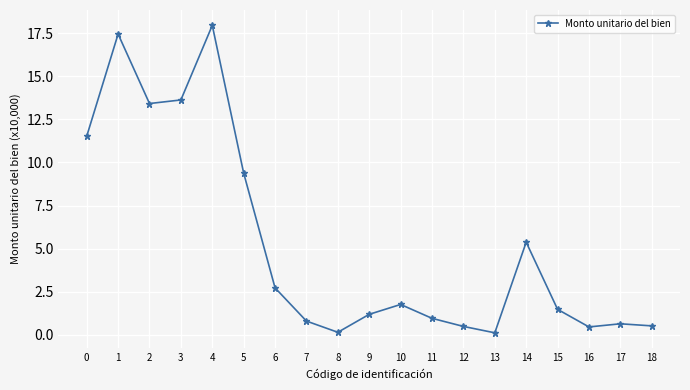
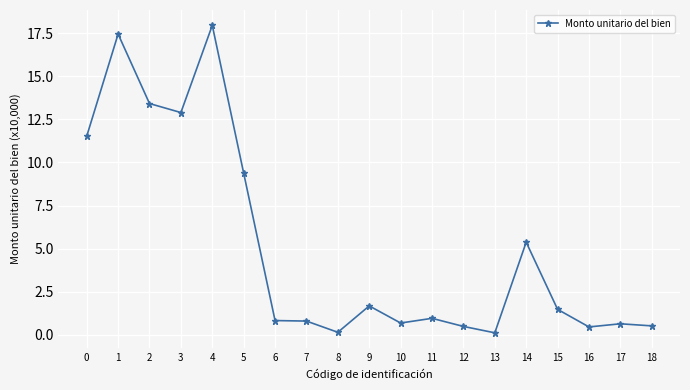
  {
    "0": 11.5,
    "1": 17.4,
    "2": 13.4,
-   "3": 13.6,
+   "3": 12.9,
    "4": 17.9,
    "5": 9.4,
-   "6": 2.7,
+   "6": 0.8,
    "7": 0.8,
    "8": 0.1,
-   "9": 1.2,
-   "10": 1.8,
+   "9": 1.7,
+   "10": 0.7,
    "11": 1.0,
    "12": 0.5,
    "13": 0.1,
    "14": 5.4,
    "15": 1.5,
    "16": 0.5,
    "17": 0.6,
    "18": 0.5
  }
